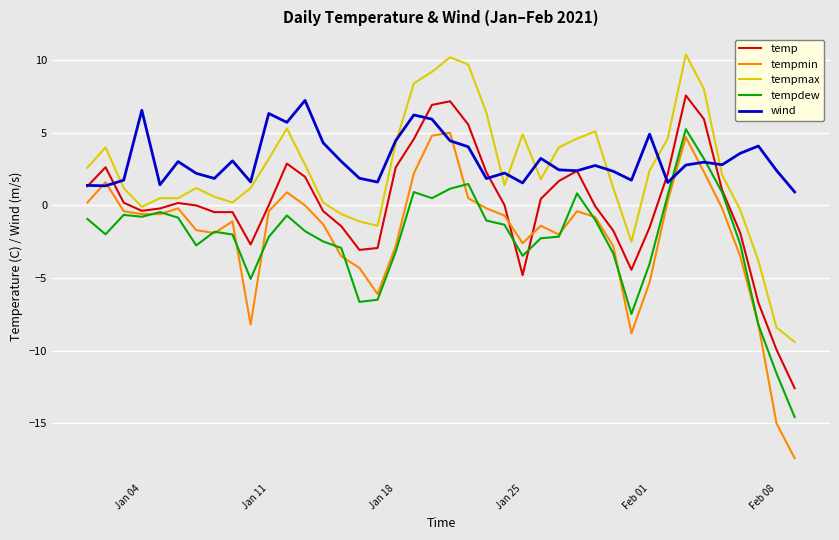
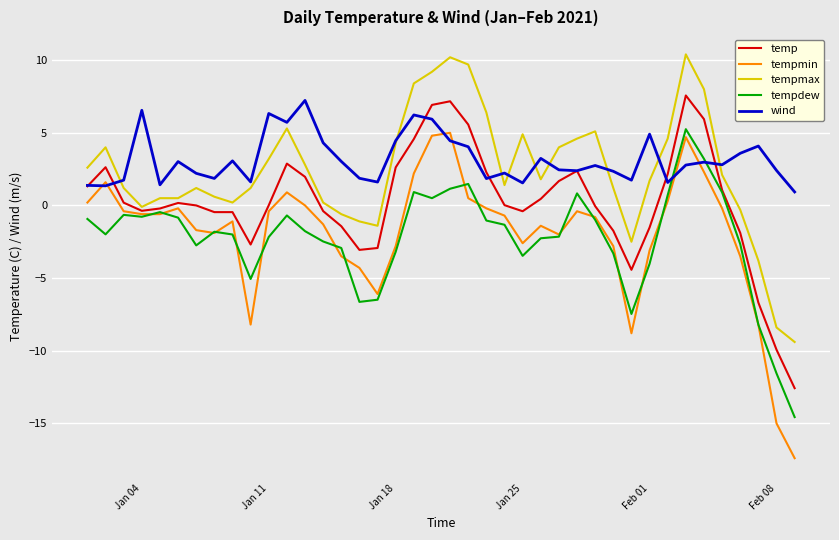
  {
    "temp": {
      "Jan 04": -0.4,
      "Jan 11": 0.0,
      "Jan 18": 2.6,
-     "Jan 25": -4.8,
+     "Jan 25": -0.4,
      "Feb 01": -1.5,
      "Feb 08": -9.9
    },
    "tempmin": {
      "Jan 04": -0.6,
      "Jan 11": -0.4,
      "Jan 18": -2.8,
      "Jan 25": -2.6,
-     "Feb 01": -5.3,
+     "Feb 01": -3.1,
      "Feb 08": -15.0
    },
    "tempmax": {
      "Jan 04": -0.1,
      "Jan 11": 3.2,
      "Jan 25": 4.9,
-     "Feb 01": 2.4,
+     "Feb 01": 1.7,
      "Feb 08": -8.4
    },
    "tempdew": {
      "Jan 04": -0.8,
      "Jan 11": -2.2,
      "Jan 18": -3.2,
      "Jan 25": -3.5,
      "Feb 01": -4.0,
      "Feb 08": -11.6
    },
    "wind": {
      "Jan 04": 6.6,
      "Jan 11": 6.3,
      "Jan 25": 1.6,
      "Feb 01": 4.9,
      "Feb 08": 2.4
    }
  }
